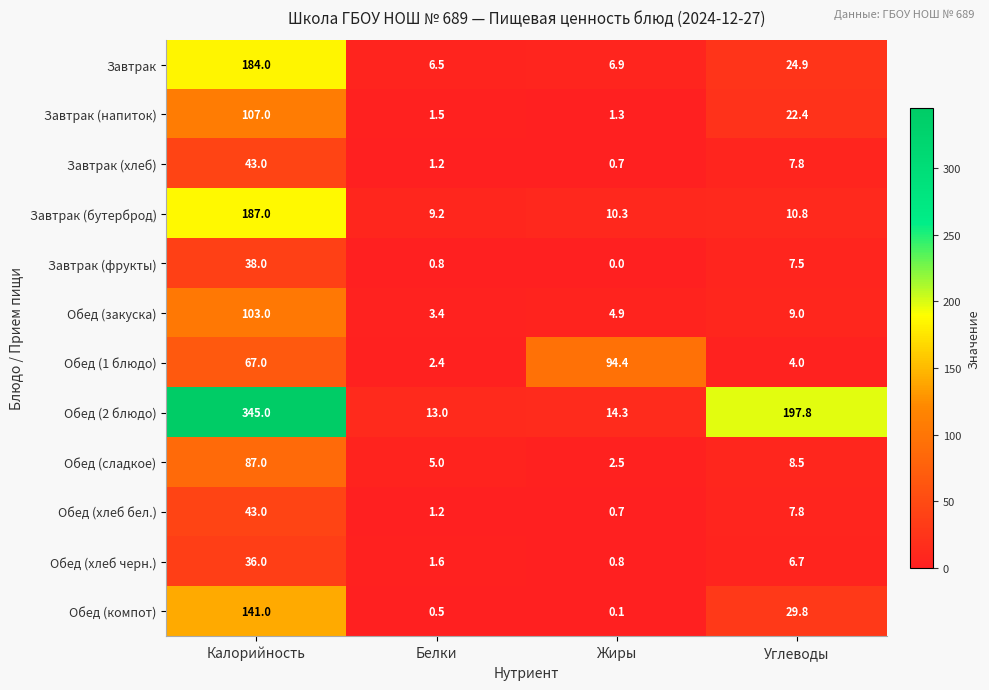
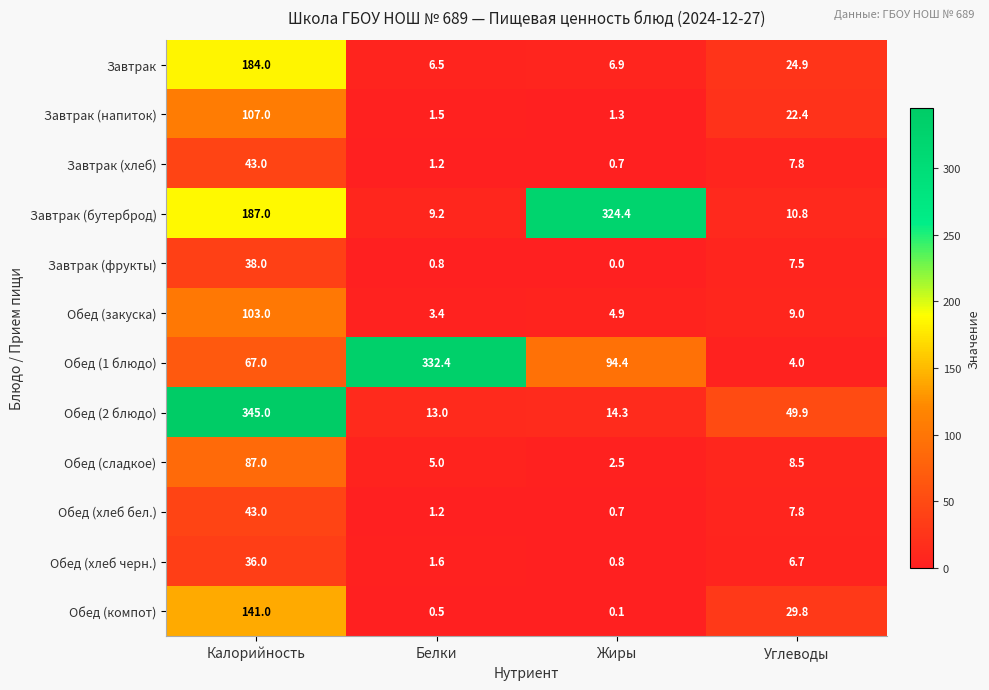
  {
    "Завтрак": {
      "Калорийность": 184.0,
      "Белки": 6.5,
      "Жиры": 6.9,
      "Углеводы": 24.9
    },
    "Завтрак (напиток)": {
      "Калорийность": 107.0,
      "Белки": 1.5,
      "Жиры": 1.3,
      "Углеводы": 22.4
    },
    "Завтрак (хлеб)": {
      "Калорийность": 43.0,
      "Белки": 1.2,
      "Жиры": 0.7,
      "Углеводы": 7.8
    },
    "Завтрак (бутерброд)": {
      "Калорийность": 187.0,
      "Белки": 9.2,
-     "Жиры": 10.3,
+     "Жиры": 324.4,
      "Углеводы": 10.8
    },
    "Завтрак (фрукты)": {
      "Калорийность": 38.0,
      "Белки": 0.8,
      "Жиры": 0.0,
      "Углеводы": 7.5
    },
    "Обед (закуска)": {
      "Калорийность": 103.0,
      "Белки": 3.4,
      "Жиры": 4.9,
      "Углеводы": 9.0
    },
    "Обед (1 блюдо)": {
      "Калорийность": 67.0,
-     "Белки": 2.4,
+     "Белки": 332.4,
      "Жиры": 94.4,
      "Углеводы": 4.0
    },
    "Обед (2 блюдо)": {
      "Калорийность": 345.0,
      "Белки": 13.0,
      "Жиры": 14.3,
-     "Углеводы": 197.8
+     "Углеводы": 49.9
    },
    "Обед (сладкое)": {
      "Калорийность": 87.0,
      "Белки": 5.0,
      "Жиры": 2.5,
      "Углеводы": 8.5
    },
    "Обед (хлеб бел.)": {
      "Калорийность": 43.0,
      "Белки": 1.2,
      "Жиры": 0.7,
      "Углеводы": 7.8
    },
    "Обед (хлеб черн.)": {
      "Калорийность": 36.0,
      "Белки": 1.6,
      "Жиры": 0.8,
      "Углеводы": 6.7
    },
    "Обед (компот)": {
      "Калорийность": 141.0,
      "Белки": 0.5,
      "Жиры": 0.1,
      "Углеводы": 29.8
    }
  }
